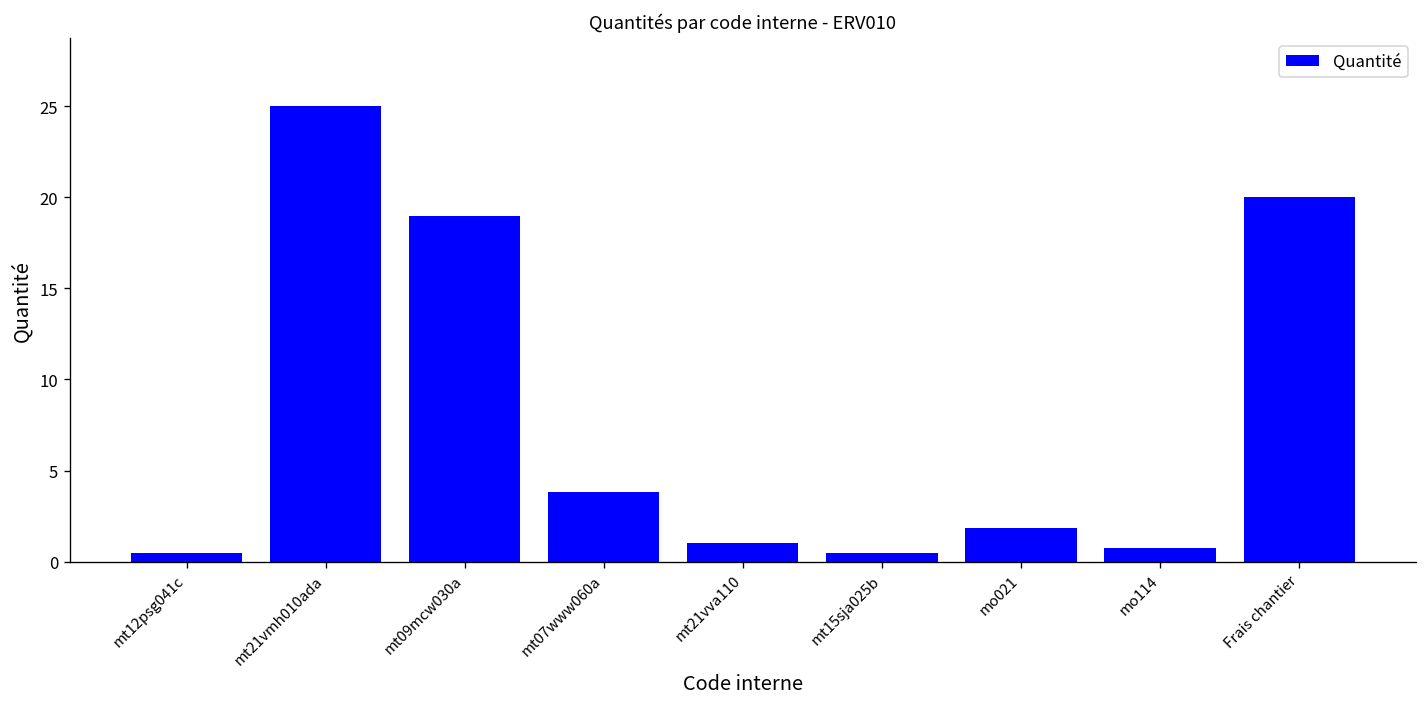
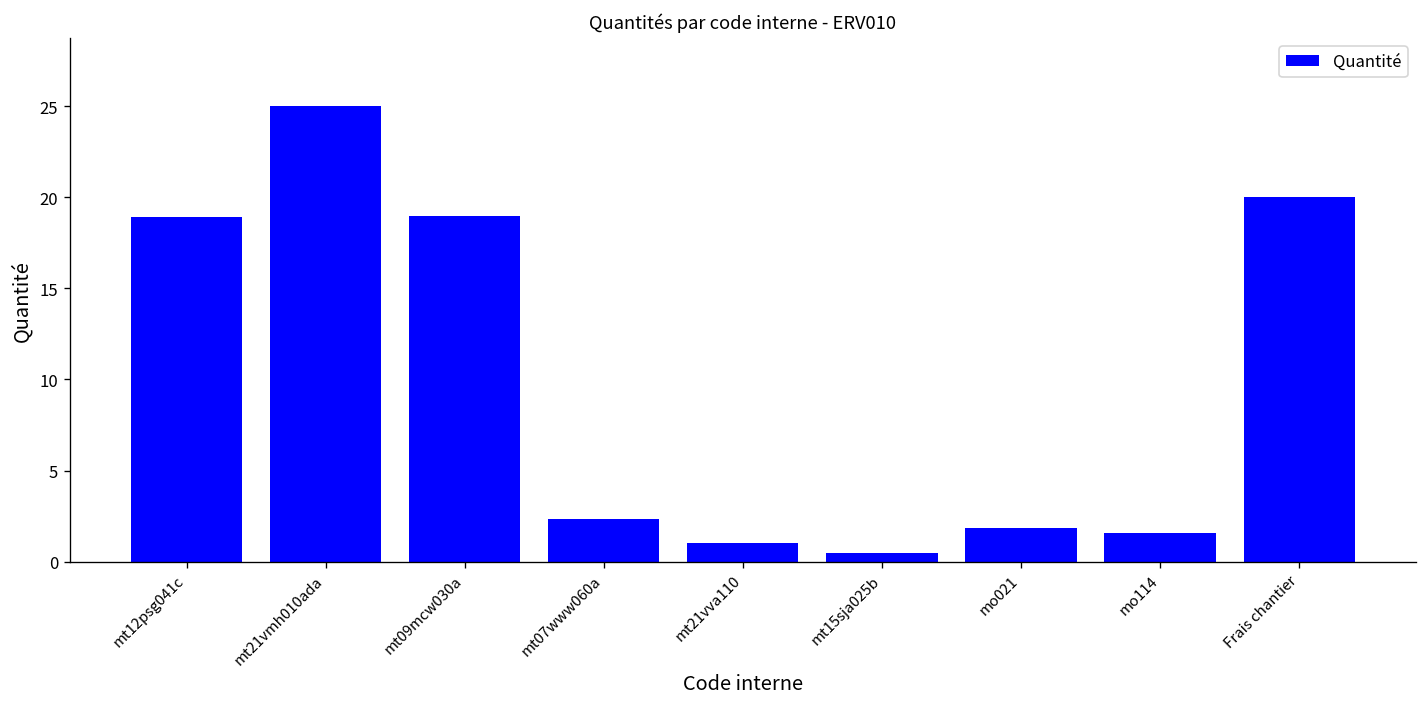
  {
-   "mt12psg041c": 0.5,
+   "mt12psg041c": 18.9,
    "mt21vmh010ada": 25.0,
    "mt09mcw030a": 19.0,
-   "mt07www060a": 3.8,
+   "mt07www060a": 2.4,
    "mt21vva110": 1.0,
    "mt15sja025b": 0.5,
    "mo021": 1.9,
-   "mo114": 0.7,
+   "mo114": 1.6,
    "Frais chantier": 20.0
  }
